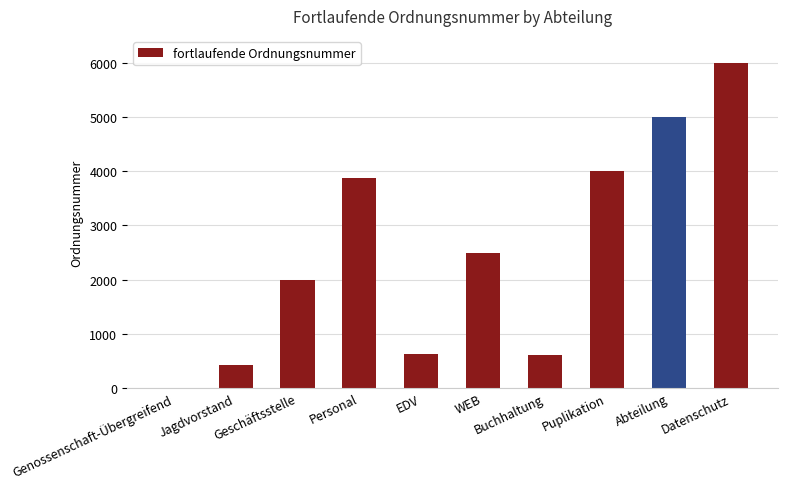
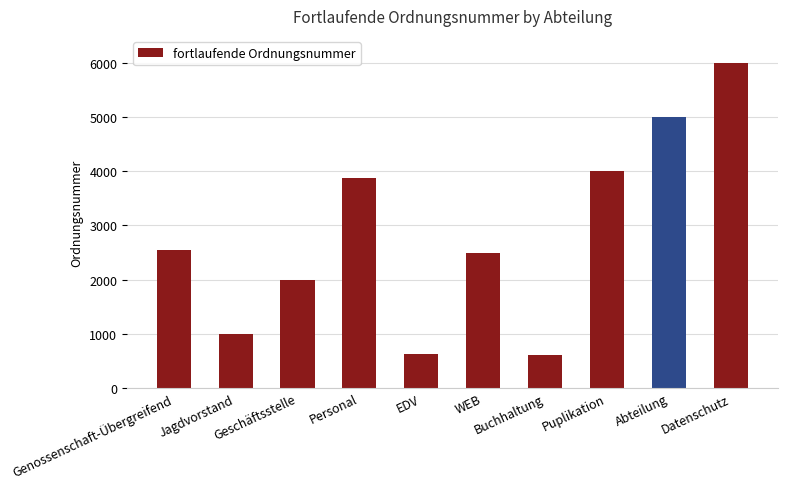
  {
-   "Genossenschaft-Übergreifend": 0,
-   "Jagdvorstand": 400,
+   "Genossenschaft-Übergreifend": 2600,
+   "Jagdvorstand": 1000,
    "Geschäftsstelle": 2000,
    "Personal": 3900,
    "EDV": 600,
    "WEB": 2500,
    "Buchhaltung": 600,
    "Puplikation": 4000,
    "Abteilung": 5000,
    "Datenschutz": 6000
  }
